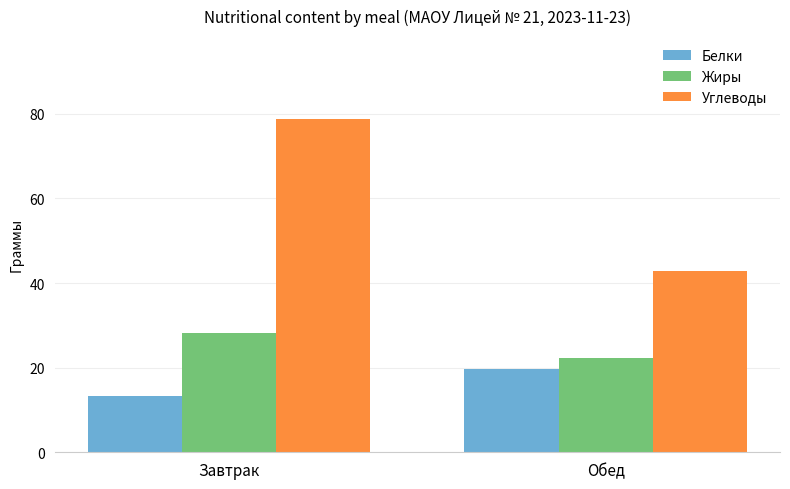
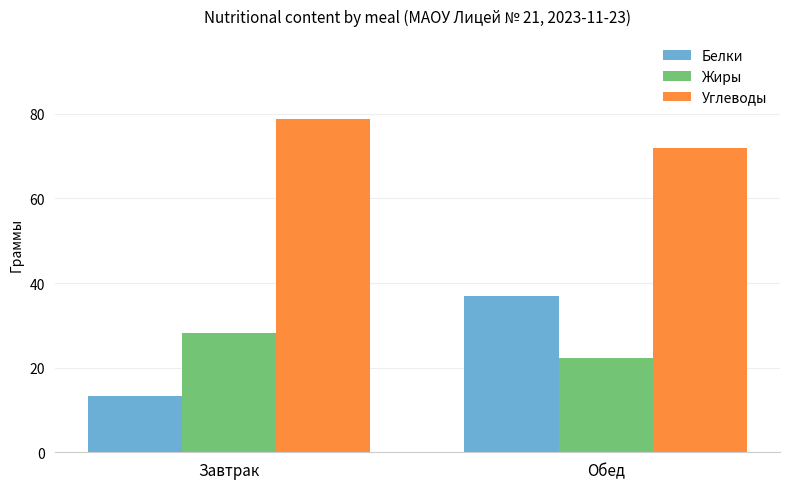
  {
    "Белки": {
      "Завтрак": 13,
-     "Обед": 20
+     "Обед": 37
    },
    "Жиры": {
      "Завтрак": 28,
      "Обед": 22
    },
    "Углеводы": {
      "Завтрак": 79,
-     "Обед": 43
+     "Обед": 72
    }
  }
